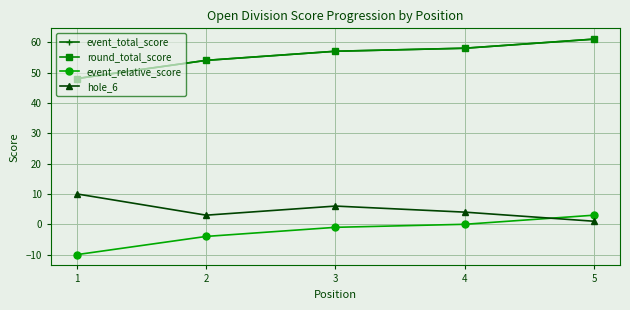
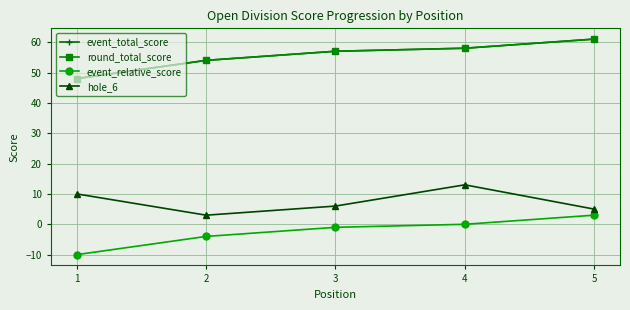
  {
    "hole_6": {
      "1": 10,
      "2": 3,
      "3": 6,
-     "4": 4,
-     "5": 1
+     "4": 13,
+     "5": 5
    }
  }
